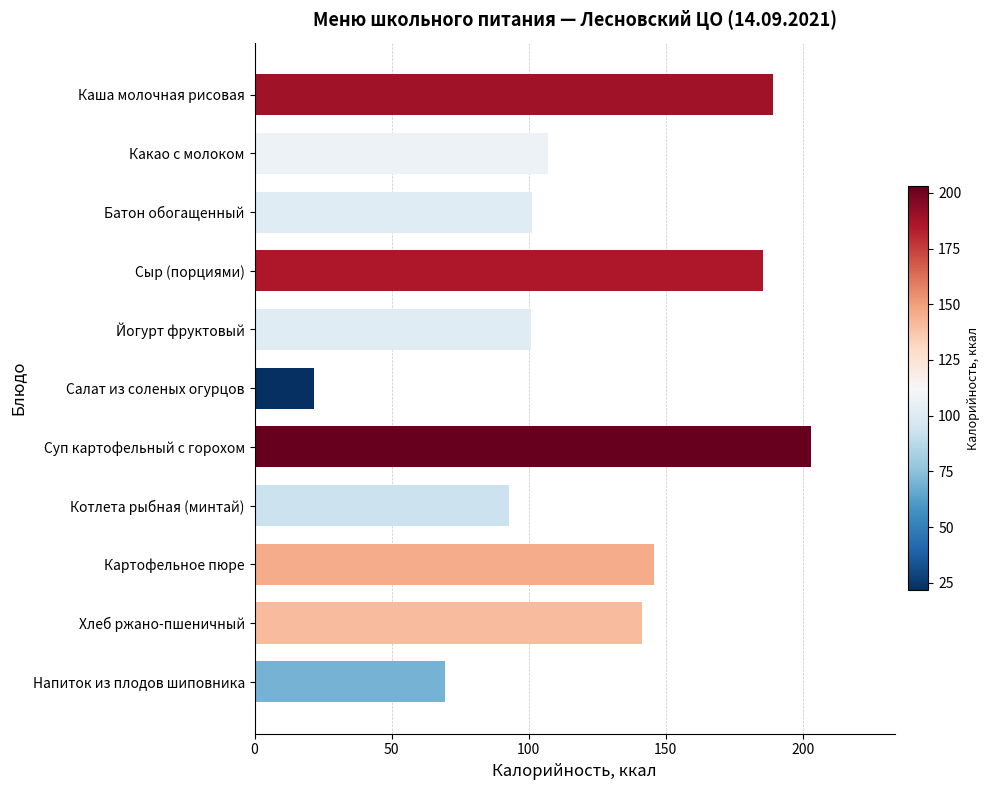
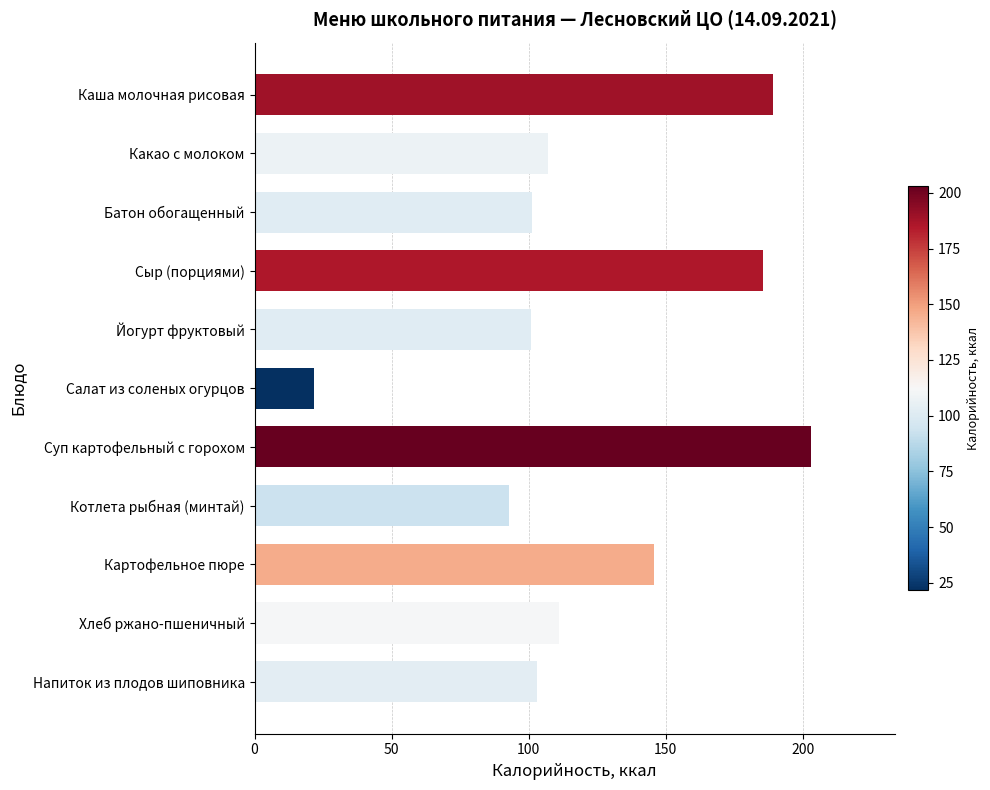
  {
    "Каша молочная рисовая": 189,
    "Какао с молоком": 107,
    "Батон обогащенный": 101,
    "Сыр (порциями)": 186,
    "Йогурт фруктовый": 101,
    "Салат из соленых огурцов": 22,
    "Суп картофельный с горохом": 203,
    "Котлета рыбная (минтай)": 93,
    "Картофельное пюре": 146,
-   "Хлеб ржано-пшеничный": 141,
-   "Напиток из плодов шиповника": 69
+   "Хлеб ржано-пшеничный": 111,
+   "Напиток из плодов шиповника": 103
  }
